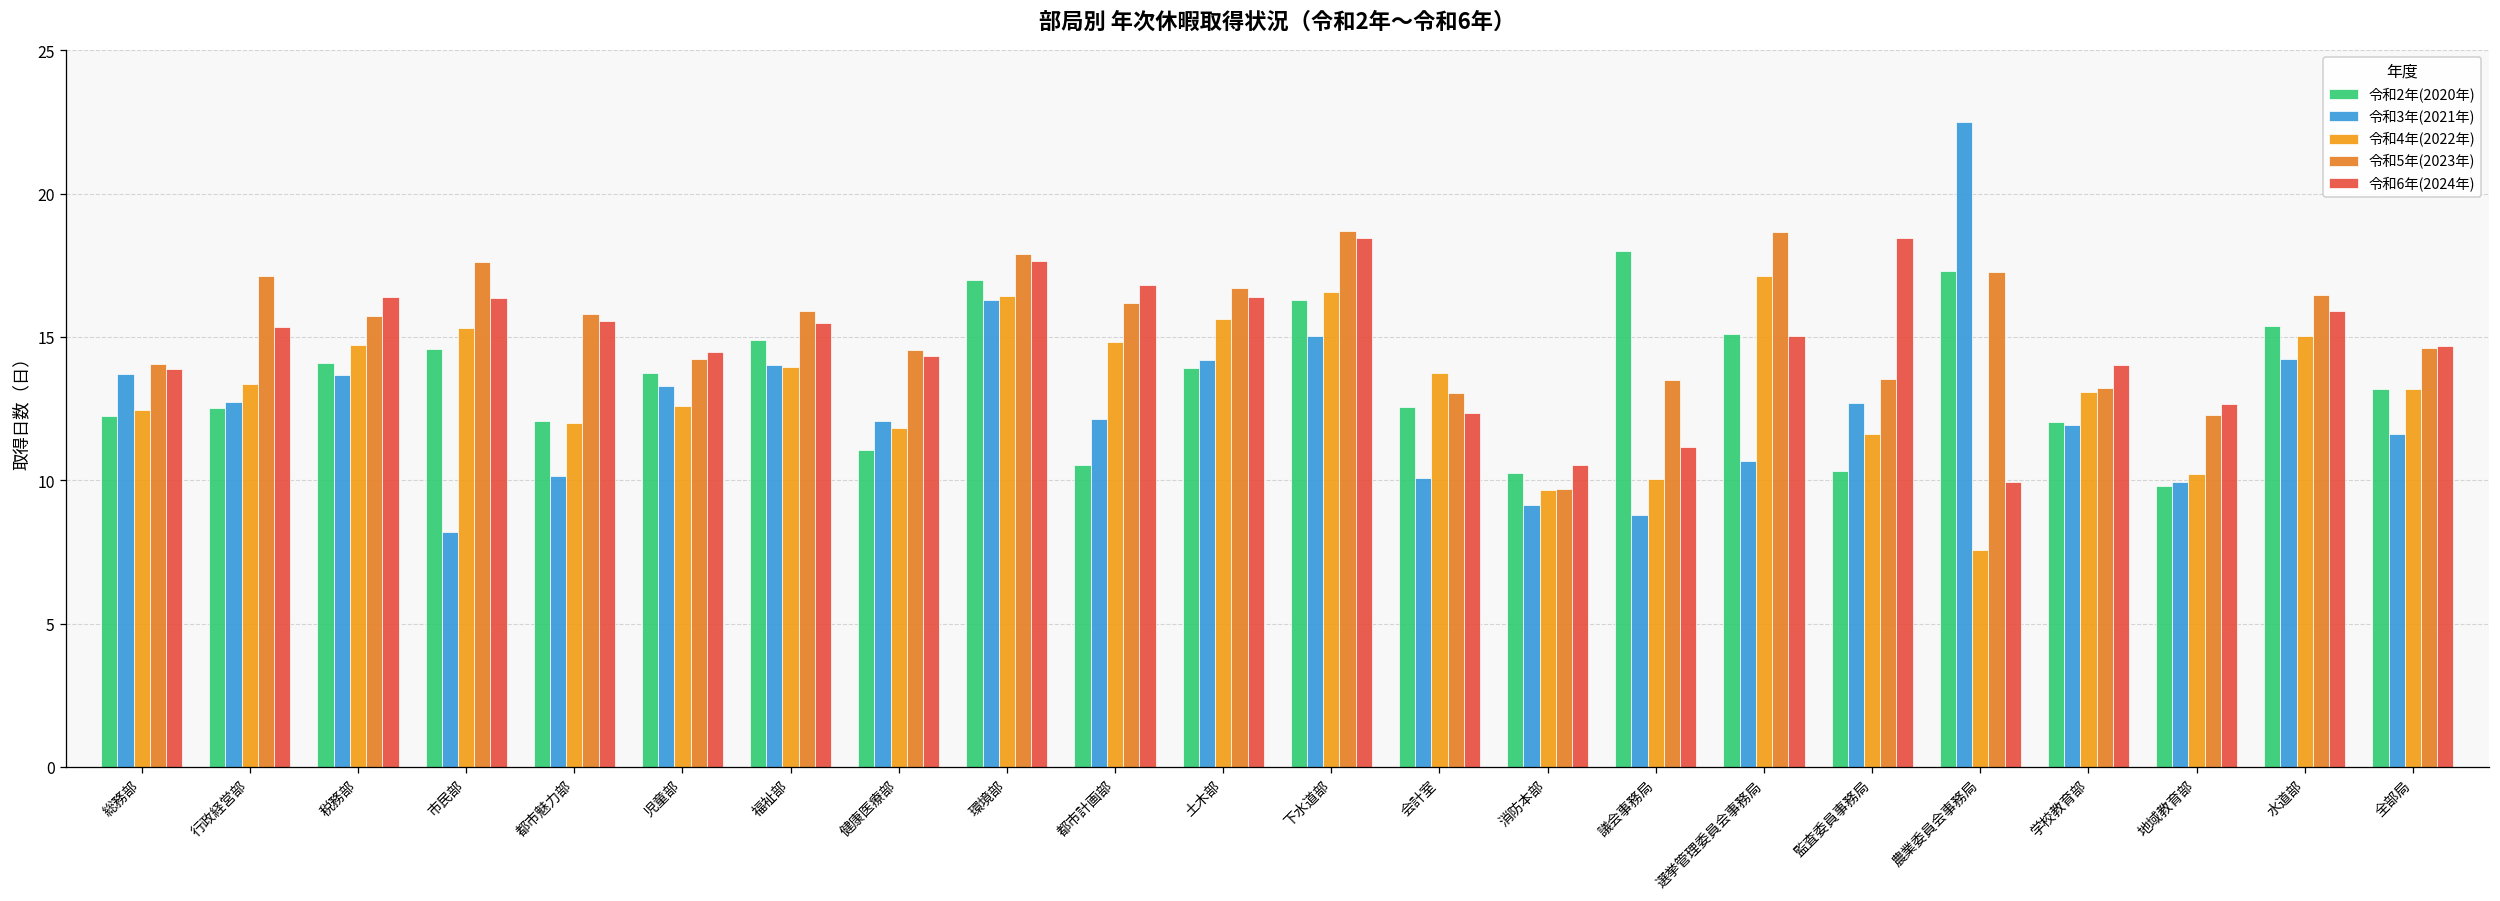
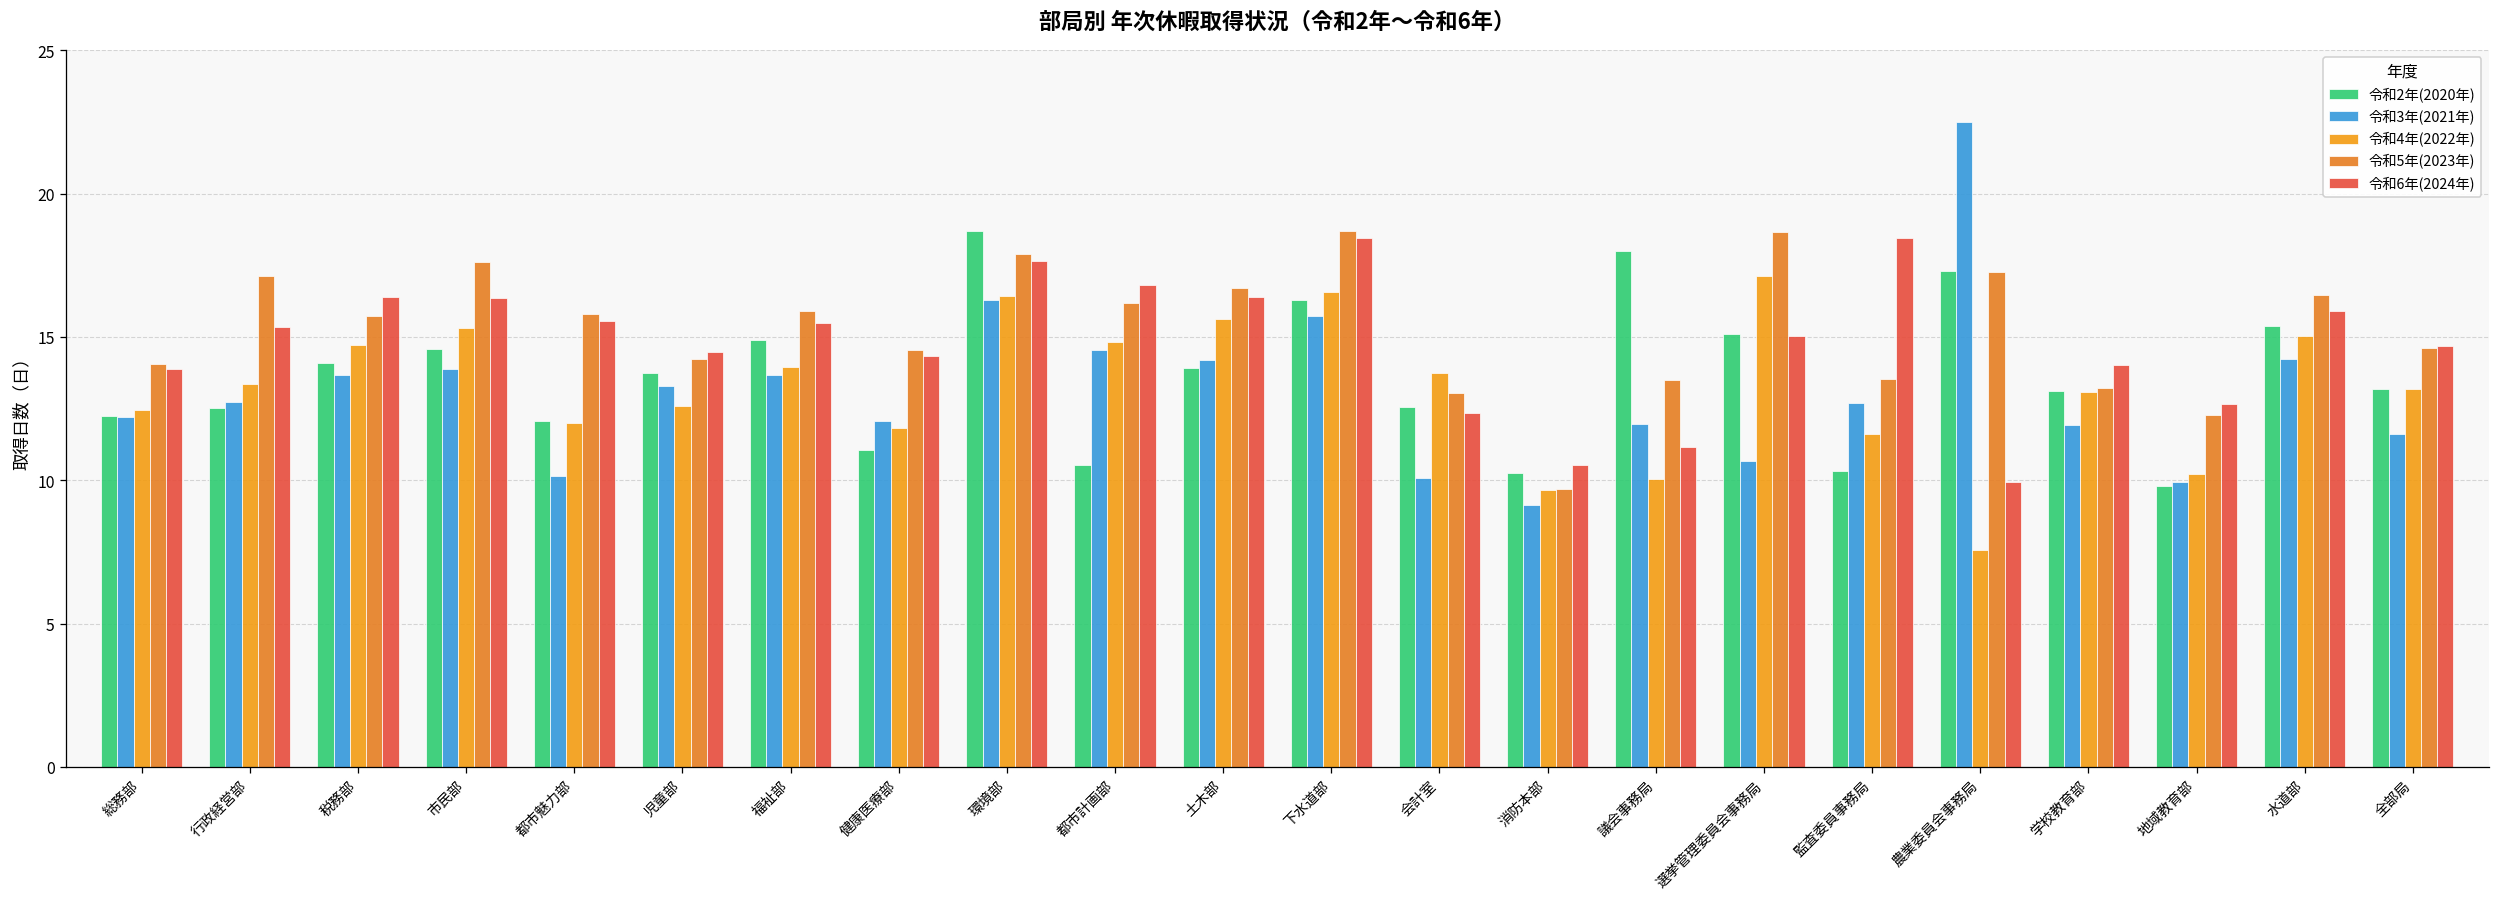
  {
    "令和2年(2020年)": {
      "総務部": 12.3,
      "行政経営部": 12.5,
      "税務部": 14.1,
      "市民部": 14.6,
      "都市魅力部": 12.1,
      "児童部": 13.7,
      "福祉部": 14.9,
      "健康医療部": 11.1,
-     "環境部": 17.0,
+     "環境部": 18.7,
      "都市計画部": 10.5,
      "土木部": 13.9,
      "下水道部": 16.3,
      "会計室": 12.6,
      "消防本部": 10.3,
      "議会事務局": 18.0,
      "選挙管理委員会事務局": 15.1,
      "監査委員事務局": 10.3,
      "農業委員会事務局": 17.3,
-     "学校教育部": 12.0,
+     "学校教育部": 13.1,
      "地域教育部": 9.8,
      "水道部": 15.4,
      "全部局": 13.2
    },
    "令和3年(2021年)": {
-     "総務部": 13.7,
+     "総務部": 12.2,
      "行政経営部": 12.8,
      "税務部": 13.7,
-     "市民部": 8.2,
+     "市民部": 13.9,
      "都市魅力部": 10.2,
      "児童部": 13.3,
-     "福祉部": 14.0,
+     "福祉部": 13.7,
      "健康医療部": 12.1,
      "環境部": 16.3,
-     "都市計画部": 12.1,
+     "都市計画部": 14.5,
      "土木部": 14.2,
-     "下水道部": 15.0,
+     "下水道部": 15.7,
      "会計室": 10.1,
      "消防本部": 9.1,
-     "議会事務局": 8.8,
+     "議会事務局": 12.0,
      "選挙管理委員会事務局": 10.7,
      "監査委員事務局": 12.7,
      "農業委員会事務局": 22.5,
      "学校教育部": 11.9,
      "地域教育部": 10.0,
      "水道部": 14.2,
      "全部局": 11.6
    }
  }
